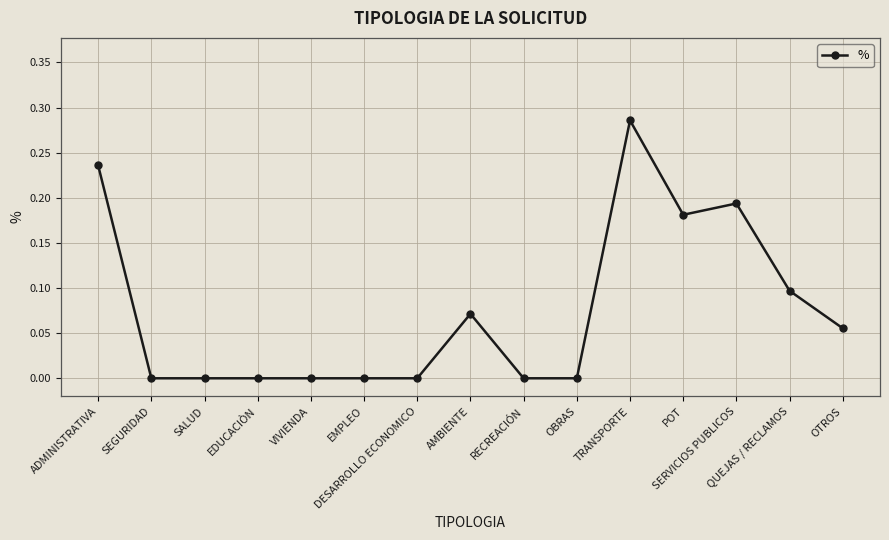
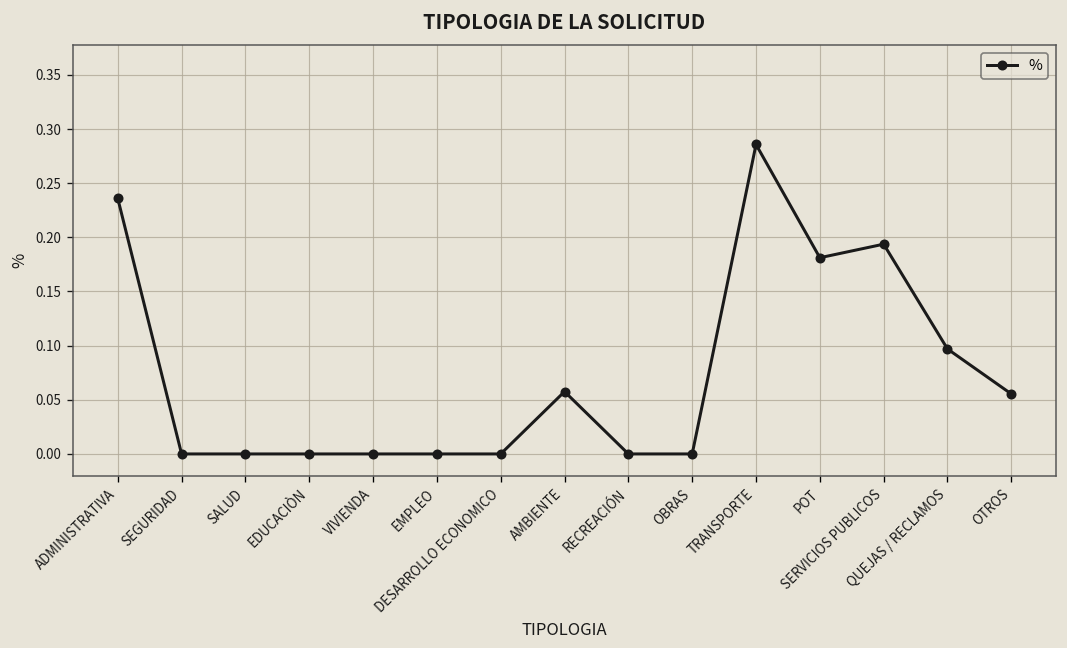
  {
    "ADMINISTRATIVA": 0.24,
    "SEGURIDAD": 0.00,
    "SALUD": 0.00,
    "EDUCACIÒN": 0.00,
    "VIVIENDA": 0.00,
    "EMPLEO": 0.00,
    "DESARROLLO ECONOMICO": 0.00,
-   "AMBIENTE": 0.07,
+   "AMBIENTE": 0.06,
    "RECREACIÓN": 0.00,
    "OBRAS": 0.00,
    "TRANSPORTE": 0.29,
    "POT": 0.18,
    "SERVICIOS PUBLICOS": 0.19,
    "QUEJAS / RECLAMOS": 0.10,
    "OTROS": 0.06
  }
